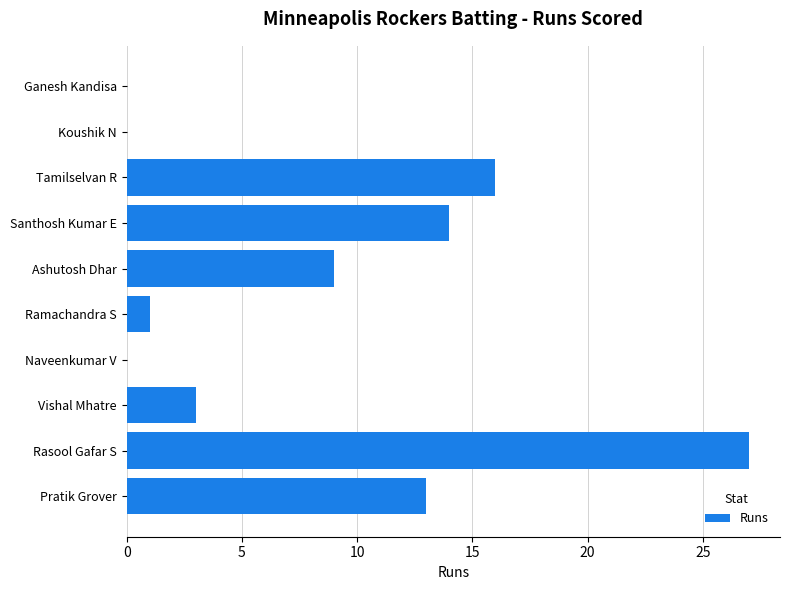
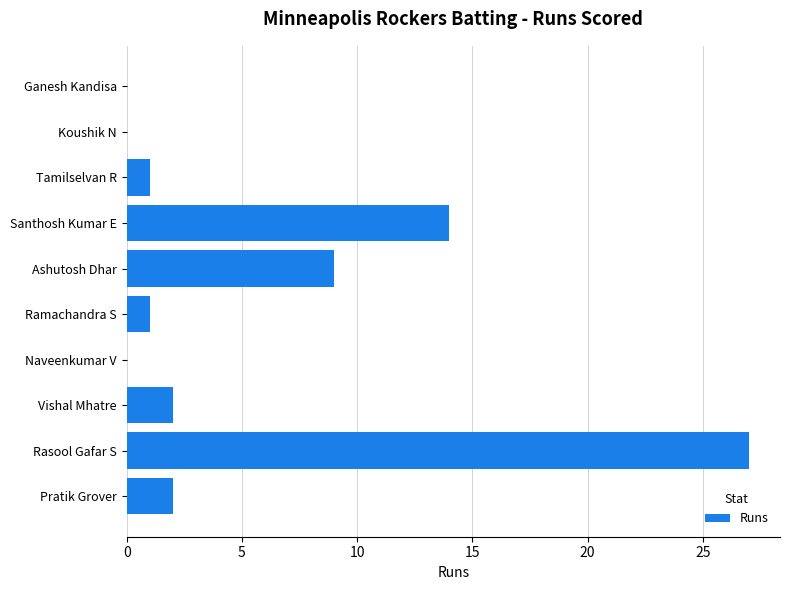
  {
    "Ganesh Kandisa": 0,
    "Koushik N": 0,
-   "Tamilselvan R": 16,
+   "Tamilselvan R": 1,
    "Santhosh Kumar E": 14,
    "Ashutosh Dhar": 9,
    "Ramachandra S": 1,
    "Naveenkumar V": 0,
-   "Vishal Mhatre": 3,
+   "Vishal Mhatre": 2,
    "Rasool Gafar S": 27,
-   "Pratik Grover": 13
+   "Pratik Grover": 2
  }
